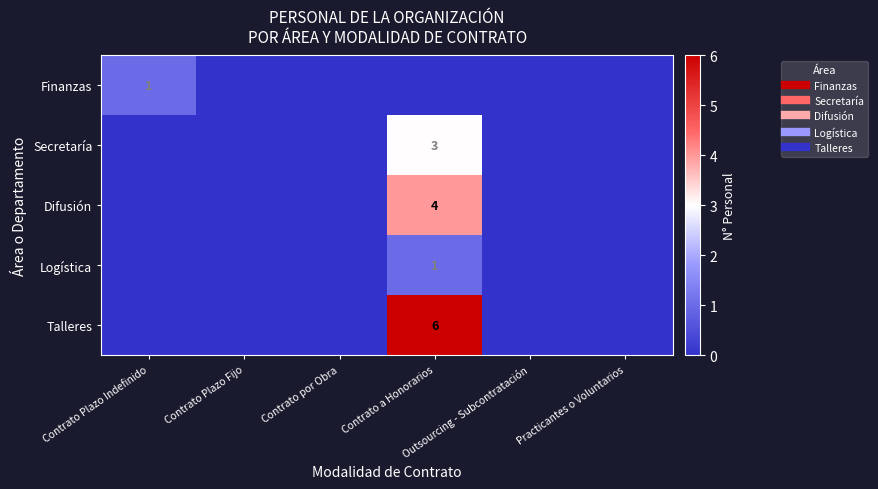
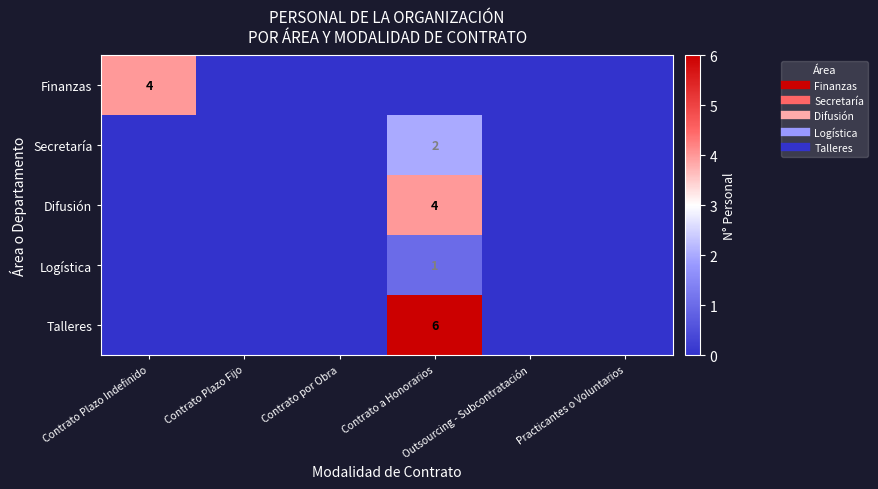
  {
    "Finanzas": {
-     "Contrato Plazo Indefinido": 1
+     "Contrato Plazo Indefinido": 4
    },
    "Secretaría": {
-     "Contrato a Honorarios": 3
+     "Contrato a Honorarios": 2
    },
    "Difusión": {
      "Contrato a Honorarios": 4
    },
    "Logística": {
      "Contrato a Honorarios": 1
    },
    "Talleres": {
      "Contrato a Honorarios": 6
    }
  }
